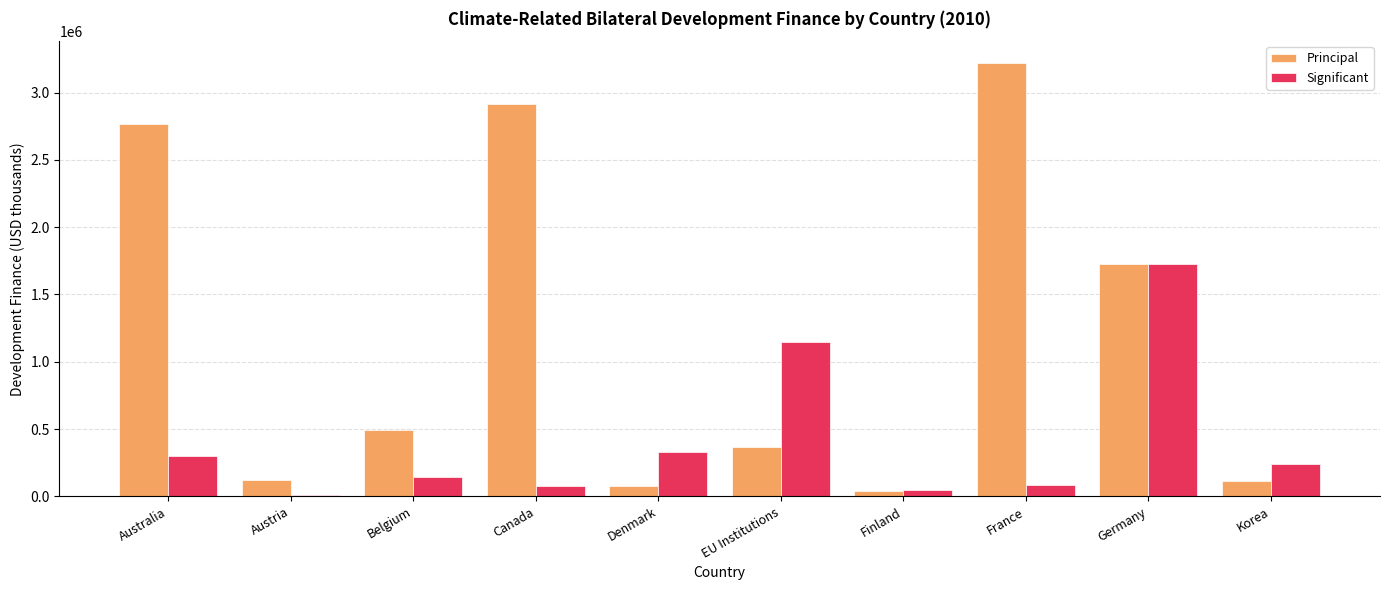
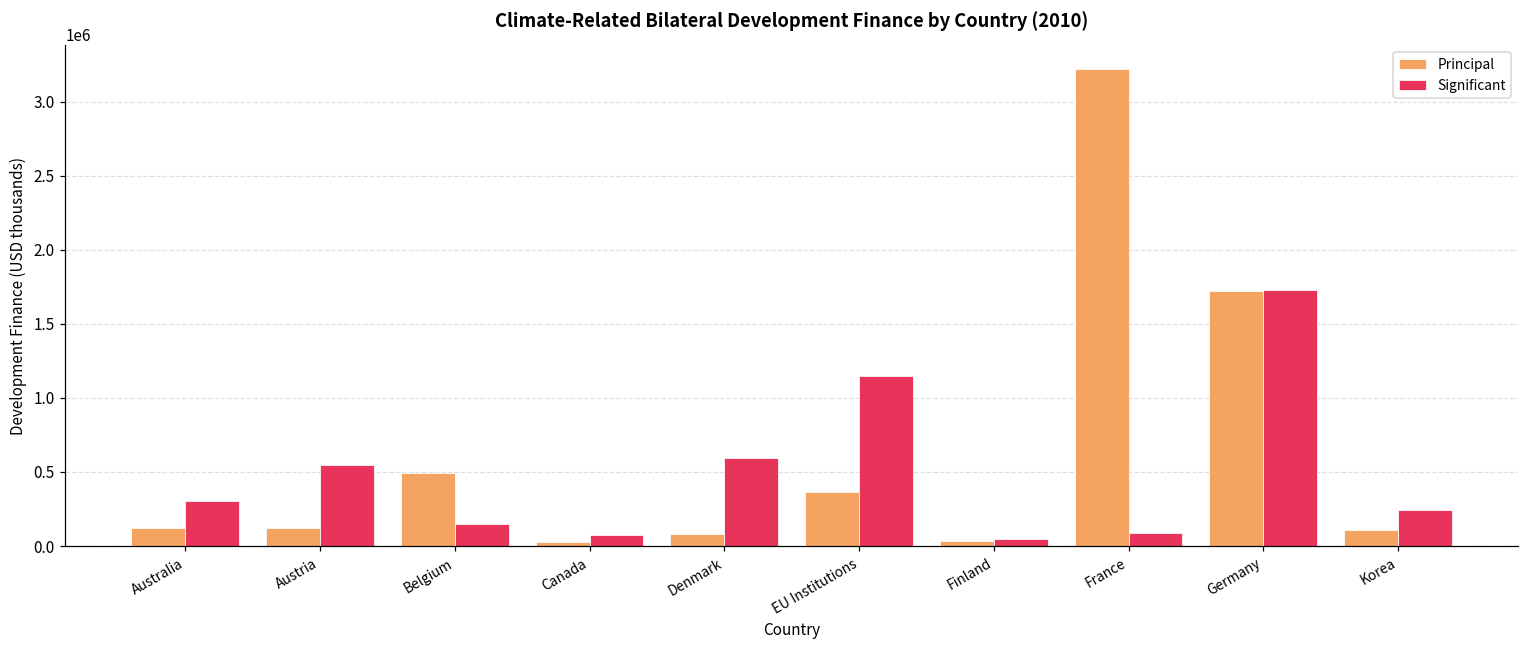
  {
    "Principal": {
-     "Australia": 2770000,
+     "Australia": 120000,
      "Austria": 120000,
      "Belgium": 500000,
-     "Canada": 2910000,
+     "Canada": 20000,
      "Denmark": 80000,
      "EU Institutions": 360000,
      "Finland": 40000,
      "France": 3220000,
      "Germany": 1730000,
      "Korea": 110000
    },
    "Significant": {
      "Australia": 300000,
-     "Austria": 10000,
+     "Austria": 550000,
      "Belgium": 150000,
      "Canada": 80000,
-     "Denmark": 330000,
+     "Denmark": 600000,
      "EU Institutions": 1150000,
      "Finland": 50000,
      "France": 90000,
      "Germany": 1730000,
      "Korea": 240000
    }
  }
